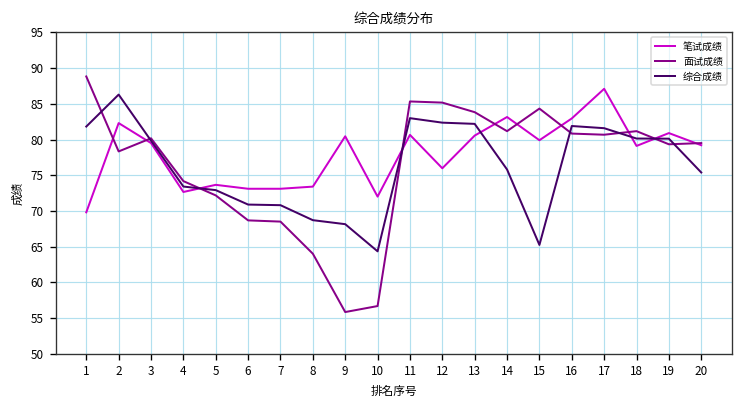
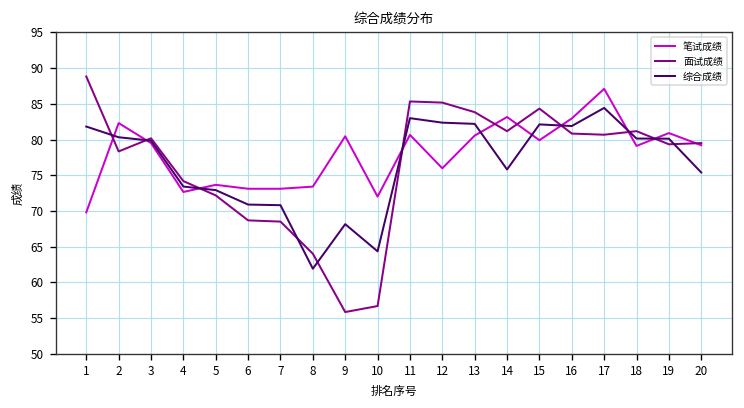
  {
    "笔试成绩": {
      "1": 70,
      "2": 82,
      "4": 73,
      "5": 74,
      "6": 73,
      "7": 73,
      "8": 73,
      "9": 80,
      "10": 72,
      "11": 81,
      "12": 76,
      "13": 81,
      "14": 83,
      "15": 80,
      "16": 83,
      "17": 87,
      "18": 79,
      "19": 81
    },
    "面试成绩": {
      "1": 89,
      "2": 78,
      "4": 74,
      "5": 72,
      "6": 69,
      "7": 69,
      "8": 64,
      "9": 56,
      "10": 57,
      "11": 85,
      "12": 85,
      "13": 84,
      "14": 81,
      "15": 84,
      "16": 81,
      "17": 81,
      "18": 81,
      "19": 79
    },
    "综合成绩": {
      "1": 82,
-     "2": 86,
+     "2": 80,
      "4": 73,
      "5": 73,
      "6": 71,
      "7": 71,
-     "8": 69,
+     "8": 62,
      "9": 68,
      "10": 64,
      "11": 83,
      "12": 82,
      "13": 82,
      "14": 76,
-     "15": 65,
+     "15": 82,
      "16": 82,
-     "17": 82,
+     "17": 84,
      "18": 80,
      "19": 80,
      "20": 75
    }
  }
